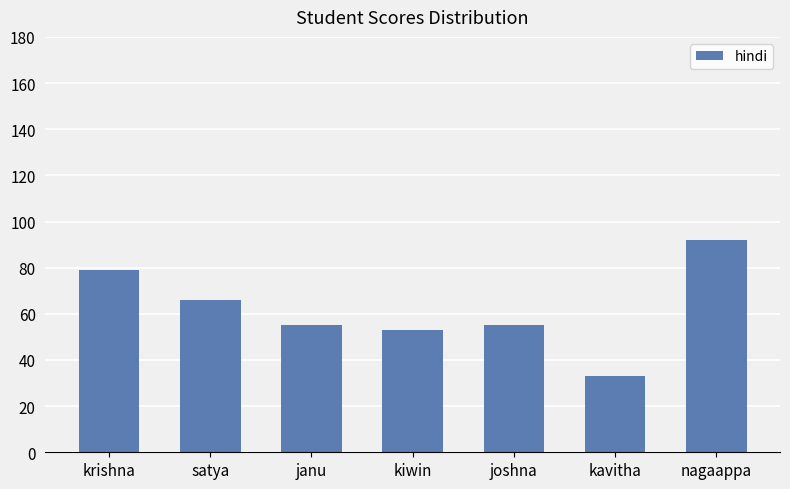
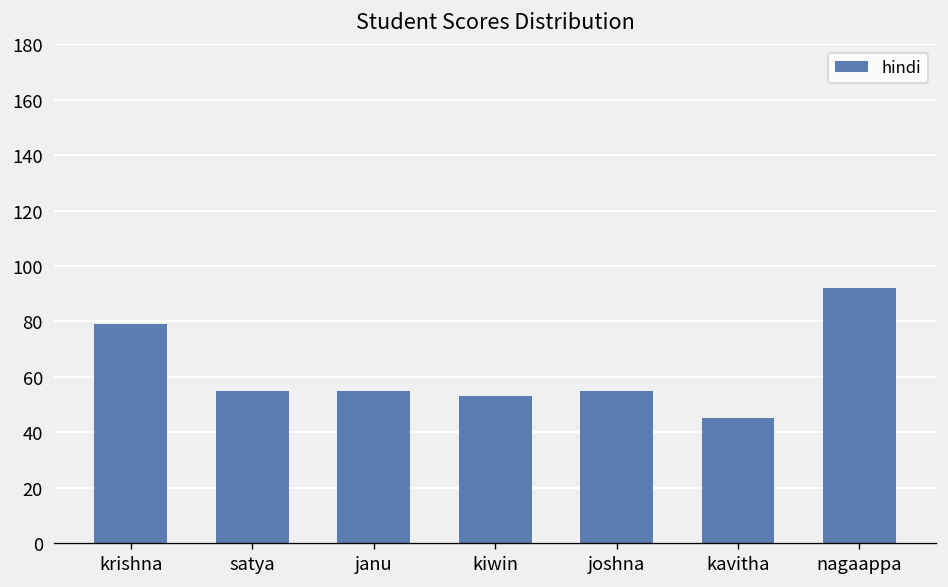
  {
    "krishna": 79,
-   "satya": 66,
+   "satya": 55,
    "janu": 55,
    "kiwin": 53,
    "joshna": 55,
-   "kavitha": 33,
+   "kavitha": 45,
    "nagaappa": 92
  }
